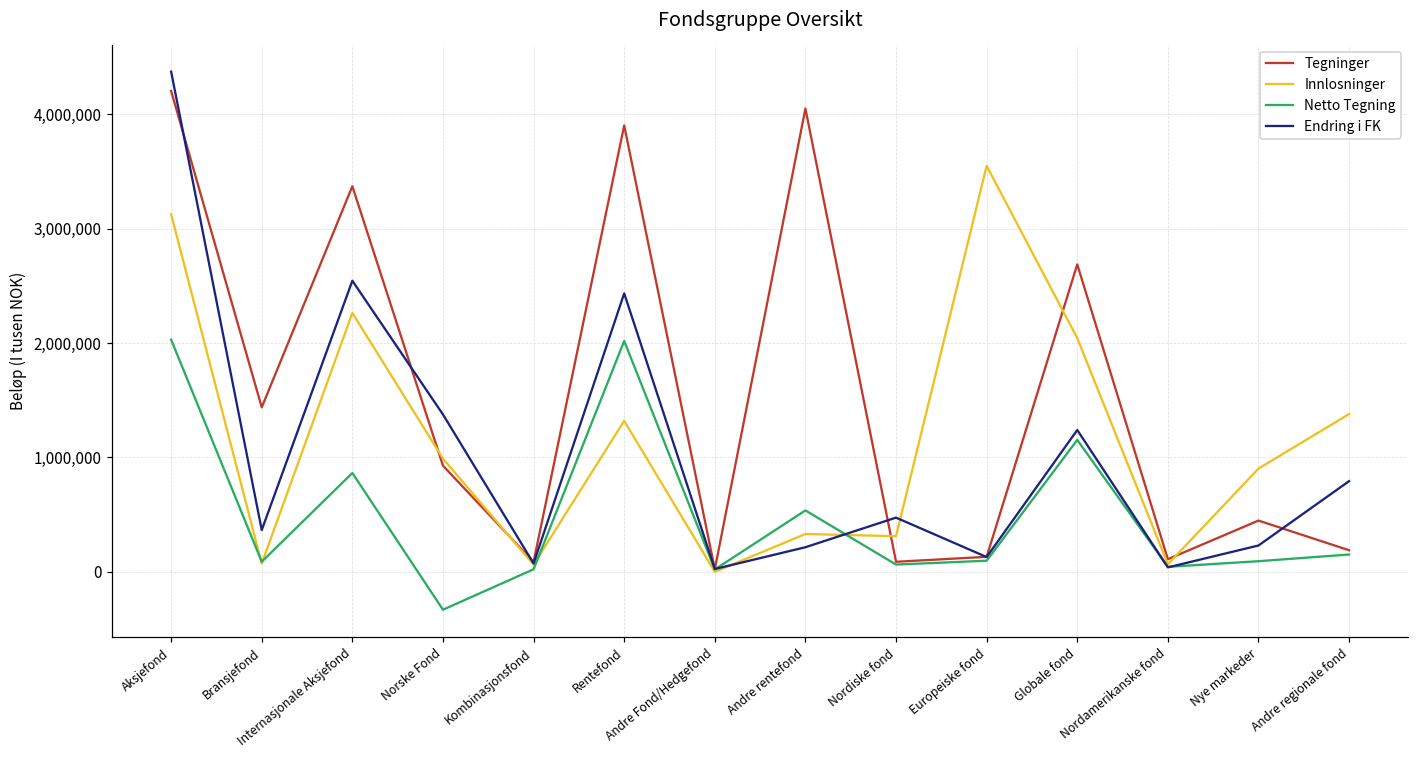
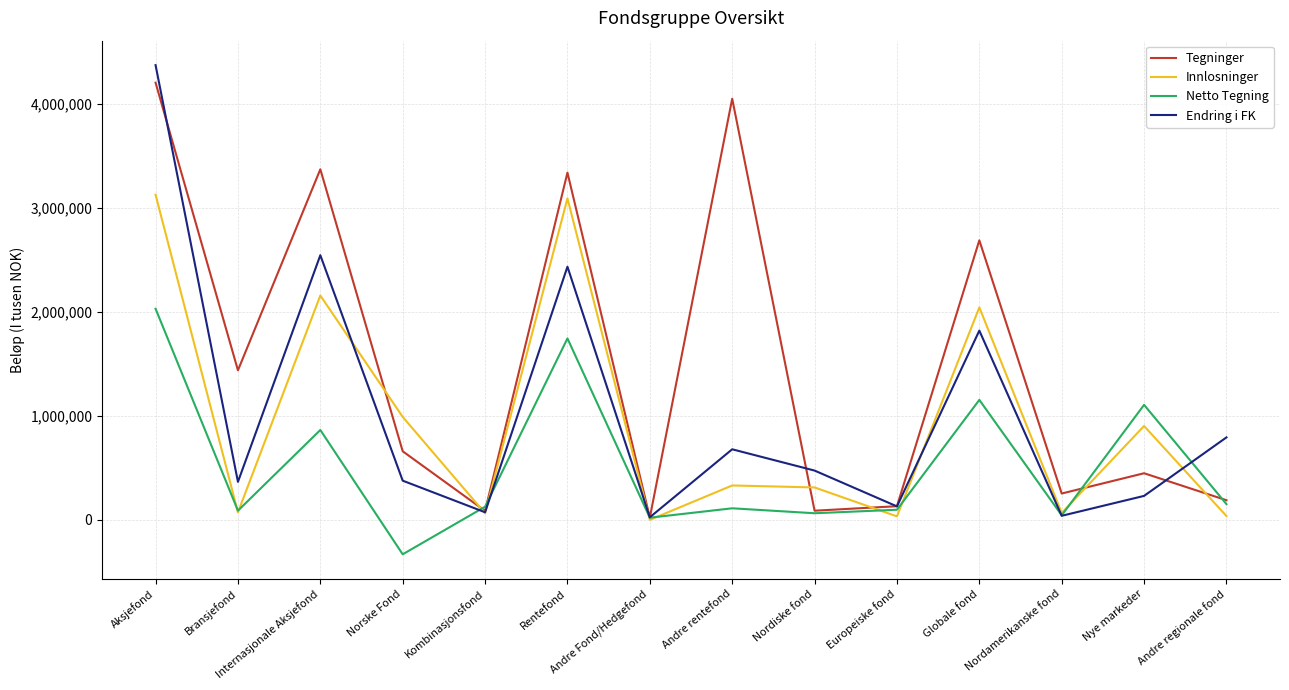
  {
    "Tegninger": {
      "Aksjefond": "4,200,000",
      "Bransjefond": "1,440,000",
      "Internasjonale Aksjefond": "3,370,000",
-     "Norske Fond": "930,000",
-     "Rentefond": "3,900,000",
+     "Norske Fond": "660,000",
+     "Rentefond": "3,340,000",
      "Andre rentefond": "4,050,000",
      "Nordiske fond": "90,000",
      "Globale fond": "2,690,000",
-     "Nordamerikanske fond": "110,000",
+     "Nordamerikanske fond": "250,000",
      "Nye markeder": "450,000",
      "Andre regionale fond": "190,000"
    },
    "Innlosninger": {
      "Aksjefond": "3,120,000",
-     "Internasjonale Aksjefond": "2,260,000",
+     "Internasjonale Aksjefond": "2,160,000",
      "Norske Fond": "990,000",
-     "Rentefond": "1,320,000",
+     "Rentefond": "3,090,000",
      "Andre rentefond": "330,000",
      "Nordiske fond": "310,000",
-     "Europeiske fond": "3,550,000",
+     "Europeiske fond": "30,000",
      "Globale fond": "2,040,000",
      "Nye markeder": "900,000",
-     "Andre regionale fond": "1,380,000"
+     "Andre regionale fond": "40,000"
    },
    "Netto Tegning": {
      "Aksjefond": "2,030,000",
      "Internasjonale Aksjefond": "860,000",
      "Norske Fond": "-330,000",
-     "Kombinasjonsfond": "20,000",
-     "Rentefond": "2,020,000",
-     "Andre rentefond": "540,000",
+     "Kombinasjonsfond": "130,000",
+     "Rentefond": "1,740,000",
+     "Andre rentefond": "110,000",
      "Nordiske fond": "60,000",
      "Europeiske fond": "100,000",
      "Globale fond": "1,150,000",
-     "Nye markeder": "90,000",
+     "Nye markeder": "1,110,000",
      "Andre regionale fond": "150,000"
    },
    "Endring i FK": {
      "Aksjefond": "4,370,000",
      "Bransjefond": "370,000",
      "Internasjonale Aksjefond": "2,540,000",
-     "Norske Fond": "1,380,000",
+     "Norske Fond": "380,000",
      "Rentefond": "2,430,000",
-     "Andre rentefond": "220,000",
+     "Andre rentefond": "680,000",
      "Nordiske fond": "470,000",
-     "Globale fond": "1,240,000",
+     "Globale fond": "1,820,000",
      "Nye markeder": "230,000",
      "Andre regionale fond": "790,000"
    }
  }
